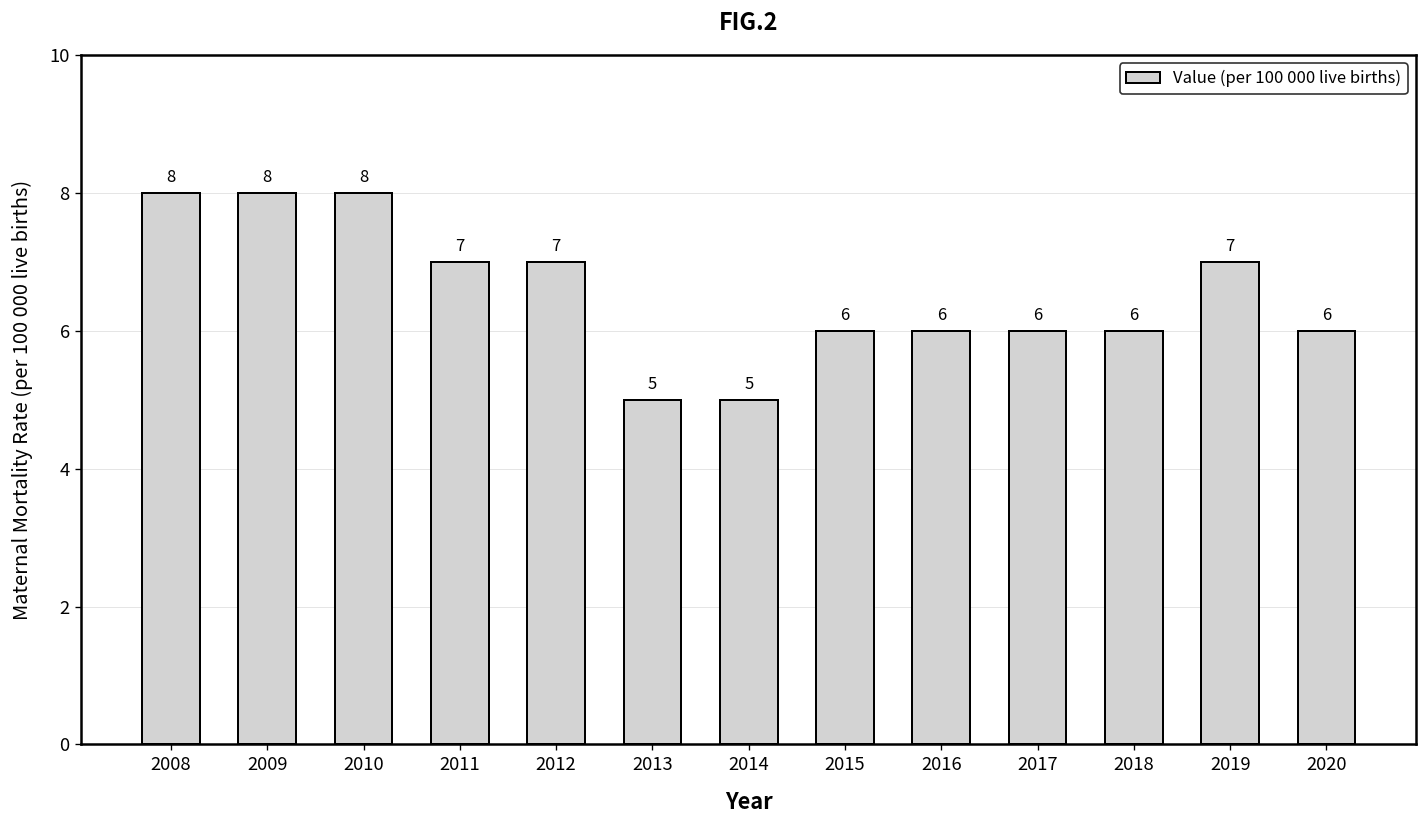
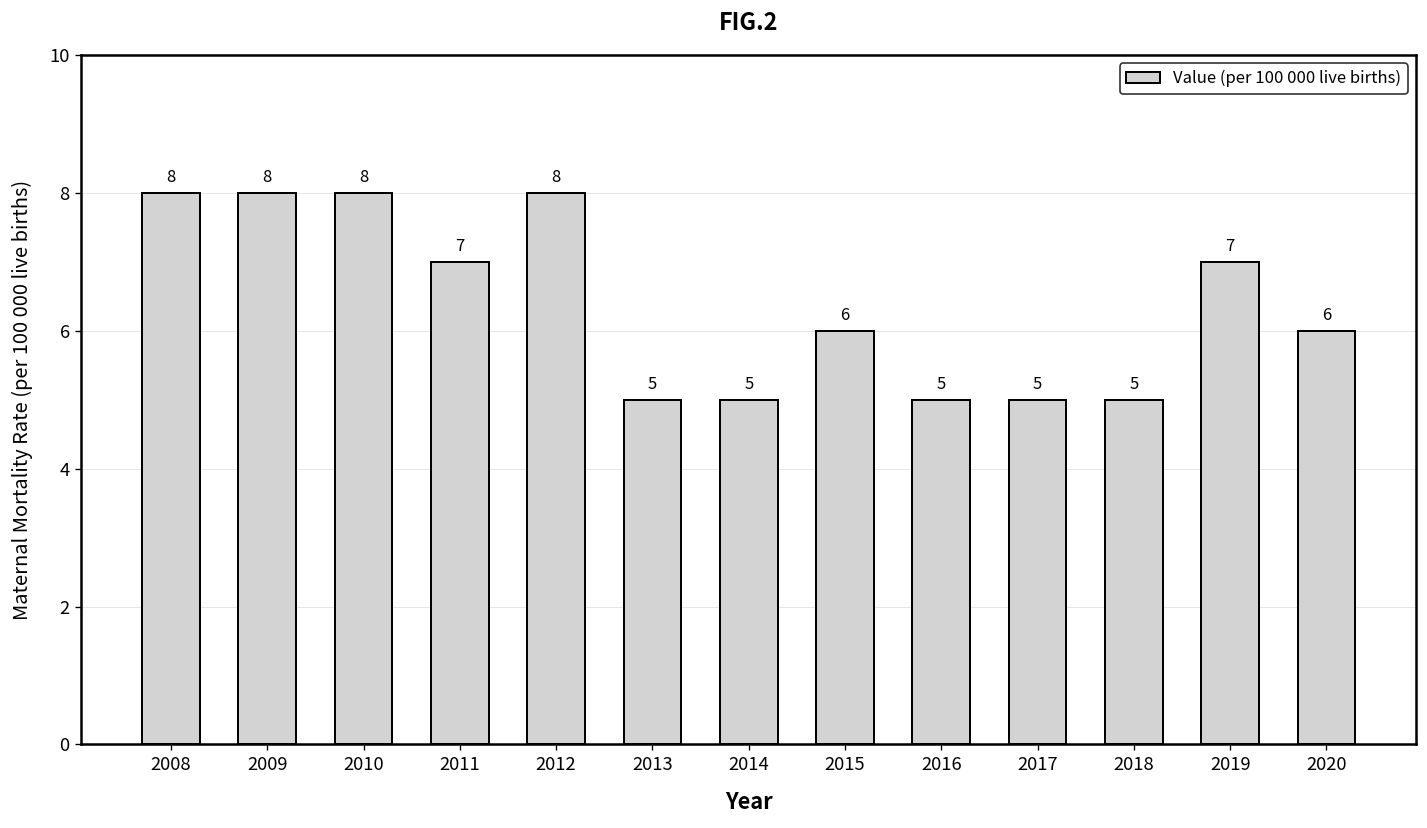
  {
    "2008": 8,
    "2009": 8,
    "2010": 8,
    "2011": 7,
-   "2012": 7,
+   "2012": 8,
    "2013": 5,
    "2014": 5,
    "2015": 6,
-   "2016": 6,
-   "2017": 6,
-   "2018": 6,
+   "2016": 5,
+   "2017": 5,
+   "2018": 5,
    "2019": 7,
    "2020": 6
  }
